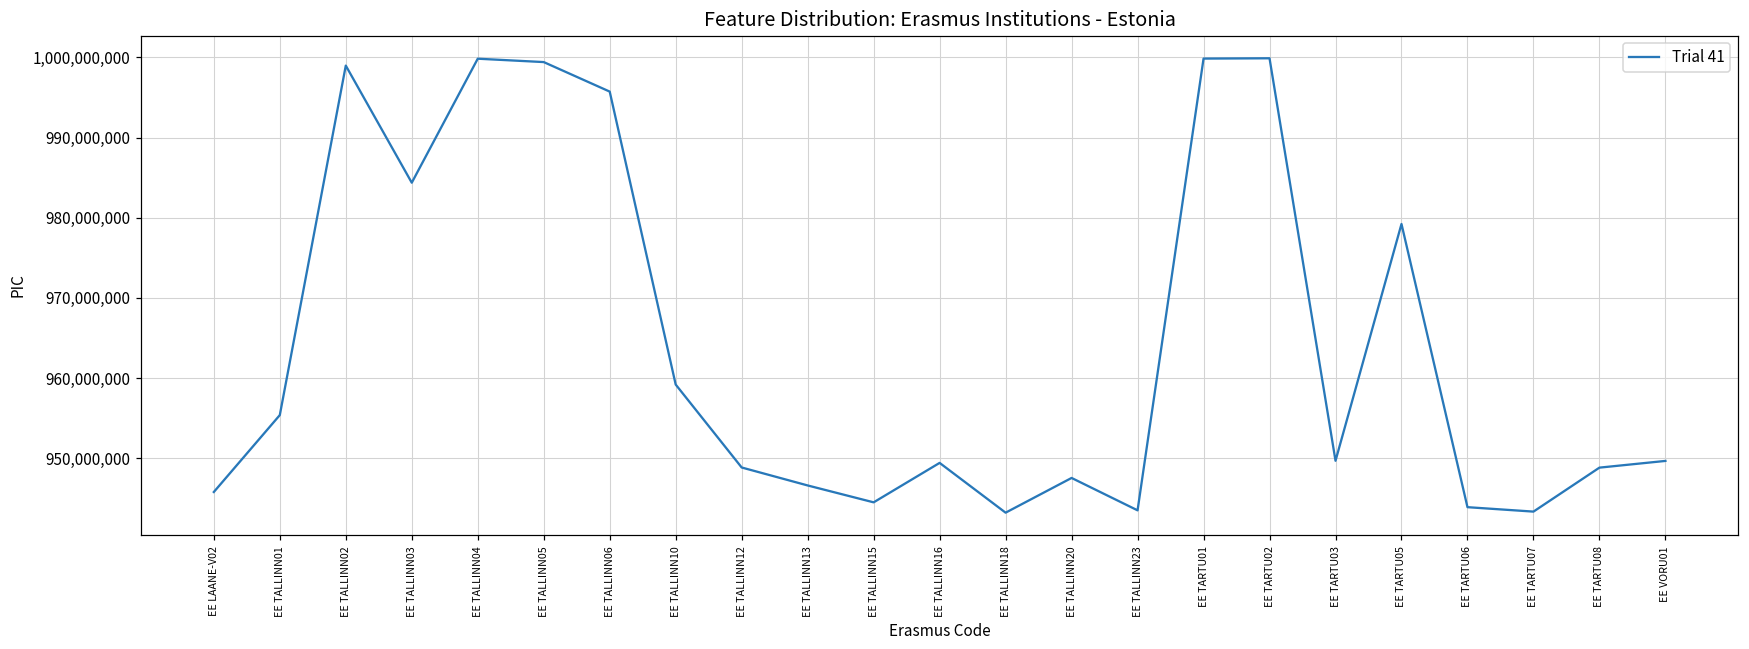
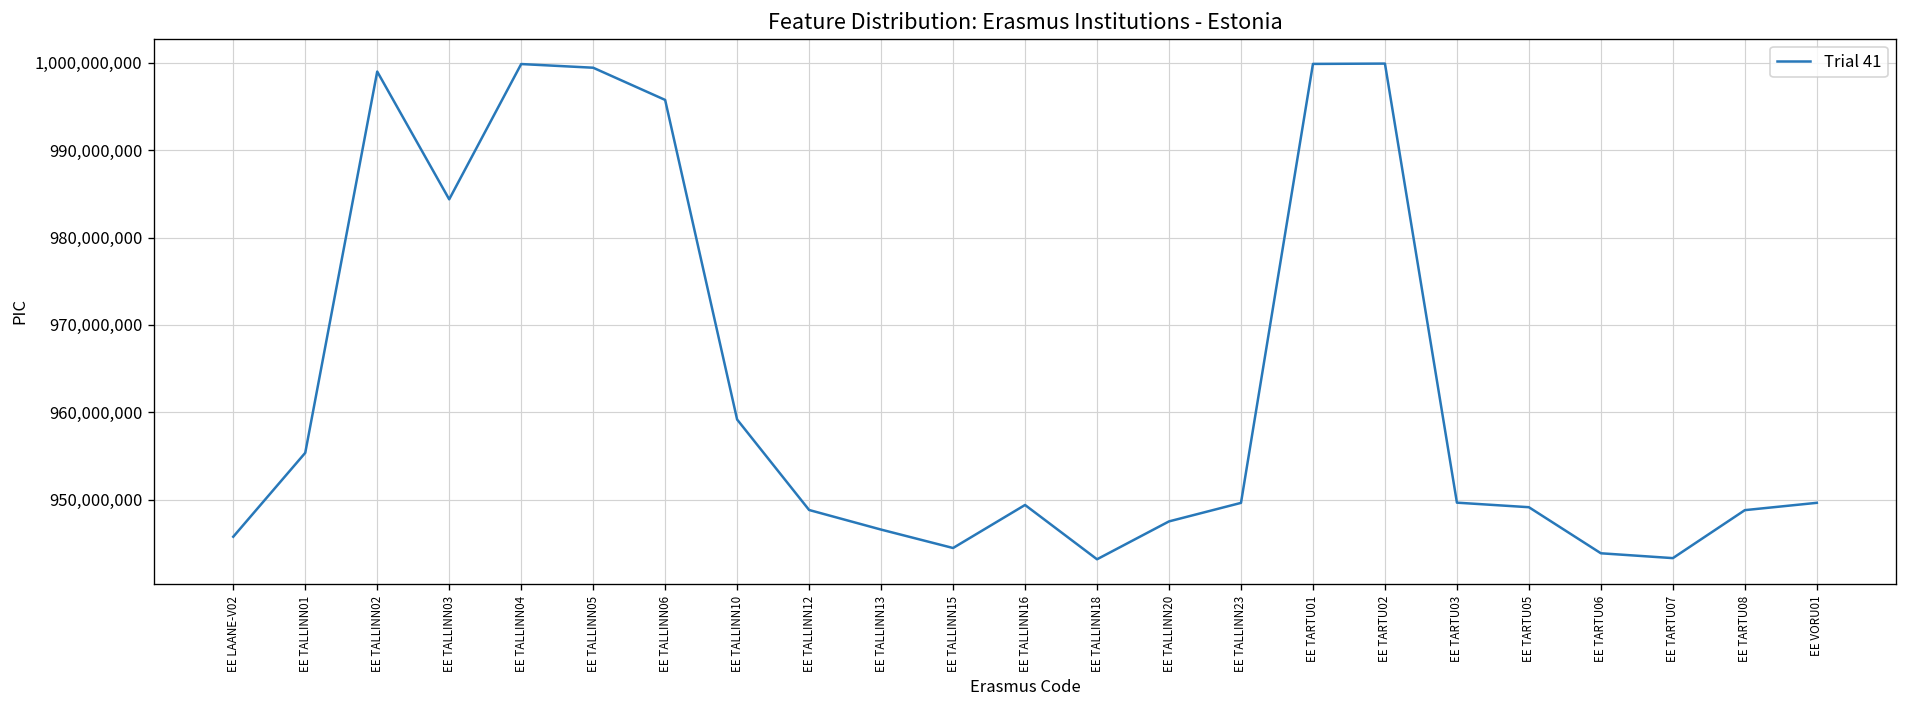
  {
    "EE LAANE-V02": "946,000,000",
    "EE TALLINN01": "955,000,000",
    "EE TALLINN02": "999,000,000",
    "EE TALLINN03": "984,000,000",
    "EE TALLINN04": "1,000,000,000",
    "EE TALLINN05": "999,000,000",
    "EE TALLINN06": "996,000,000",
    "EE TALLINN10": "959,000,000",
    "EE TALLINN12": "949,000,000",
    "EE TALLINN13": "947,000,000",
    "EE TALLINN15": "944,000,000",
    "EE TALLINN16": "949,000,000",
    "EE TALLINN18": "943,000,000",
    "EE TALLINN20": "948,000,000",
-   "EE TALLINN23": "943,000,000",
+   "EE TALLINN23": "950,000,000",
    "EE TARTU01": "1,000,000,000",
    "EE TARTU02": "1,000,000,000",
    "EE TARTU03": "950,000,000",
-   "EE TARTU05": "979,000,000",
+   "EE TARTU05": "949,000,000",
    "EE TARTU06": "944,000,000",
    "EE TARTU07": "943,000,000",
    "EE TARTU08": "949,000,000",
    "EE VORU01": "950,000,000"
  }
